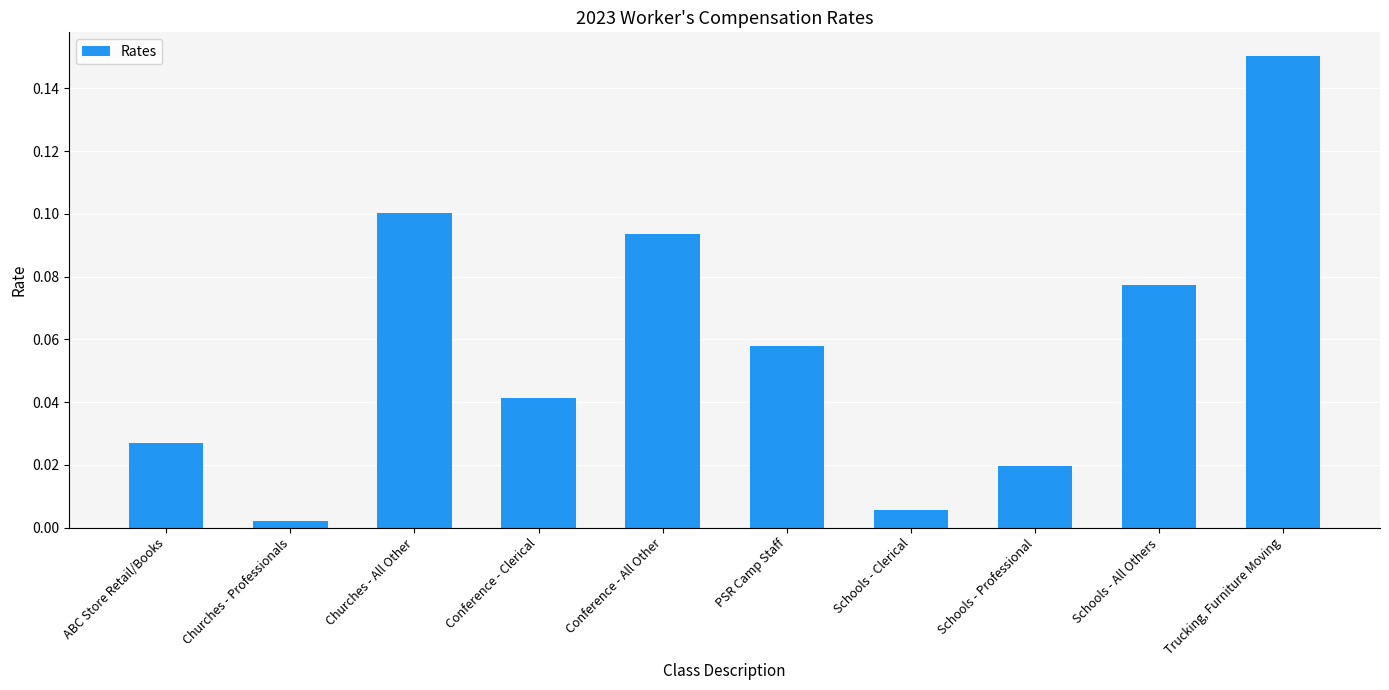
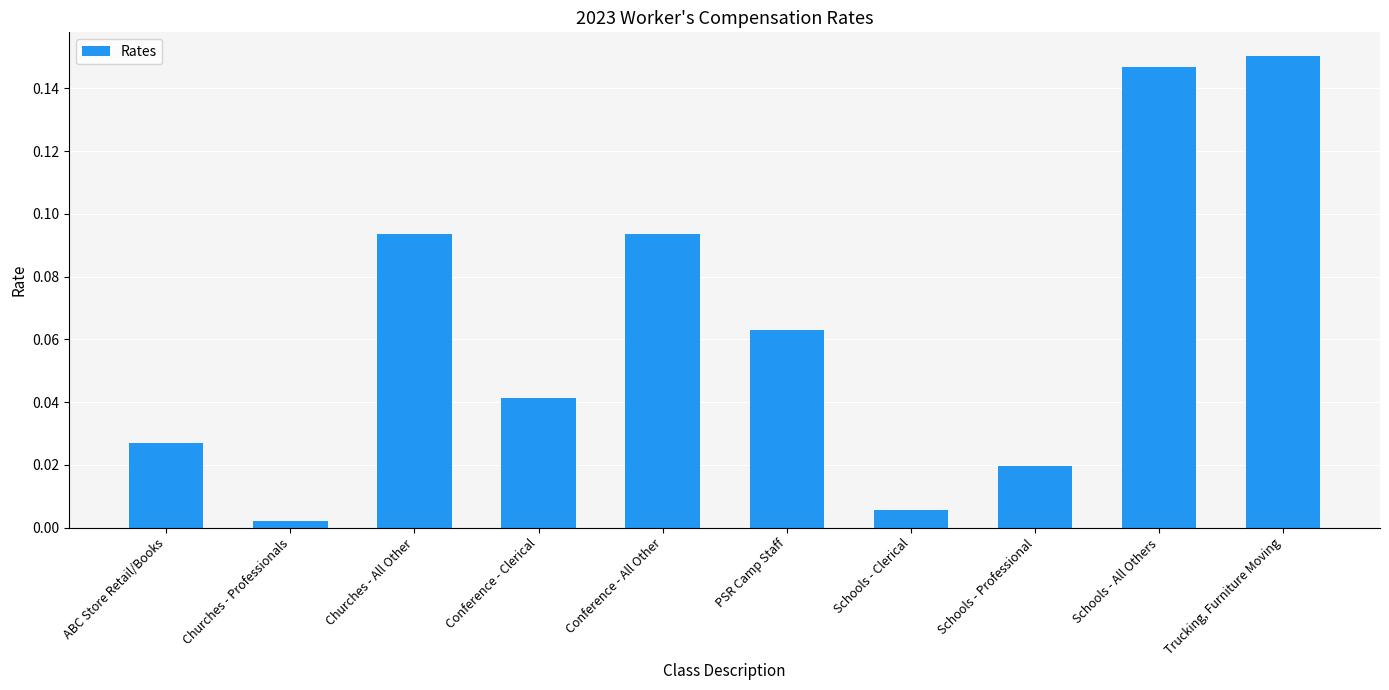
  {
    "ABC Store Retail/Books": 0.027,
    "Churches - Professionals": 0.002,
-   "Churches - All Other": 0.100,
+   "Churches - All Other": 0.094,
    "Conference - Clerical": 0.041,
    "Conference - All Other": 0.094,
-   "PSR Camp Staff": 0.058,
+   "PSR Camp Staff": 0.063,
    "Schools - Clerical": 0.006,
    "Schools - Professional": 0.020,
-   "Schools - All Others": 0.077,
+   "Schools - All Others": 0.147,
    "Trucking, Furniture Moving": 0.150
  }
